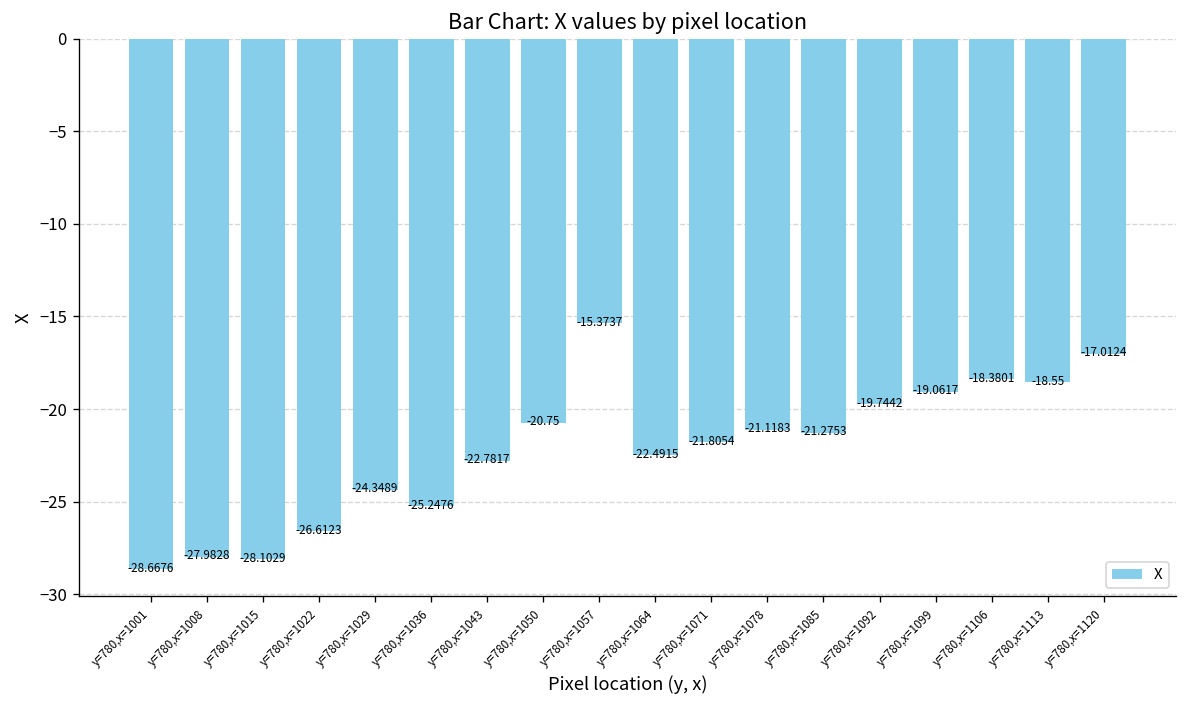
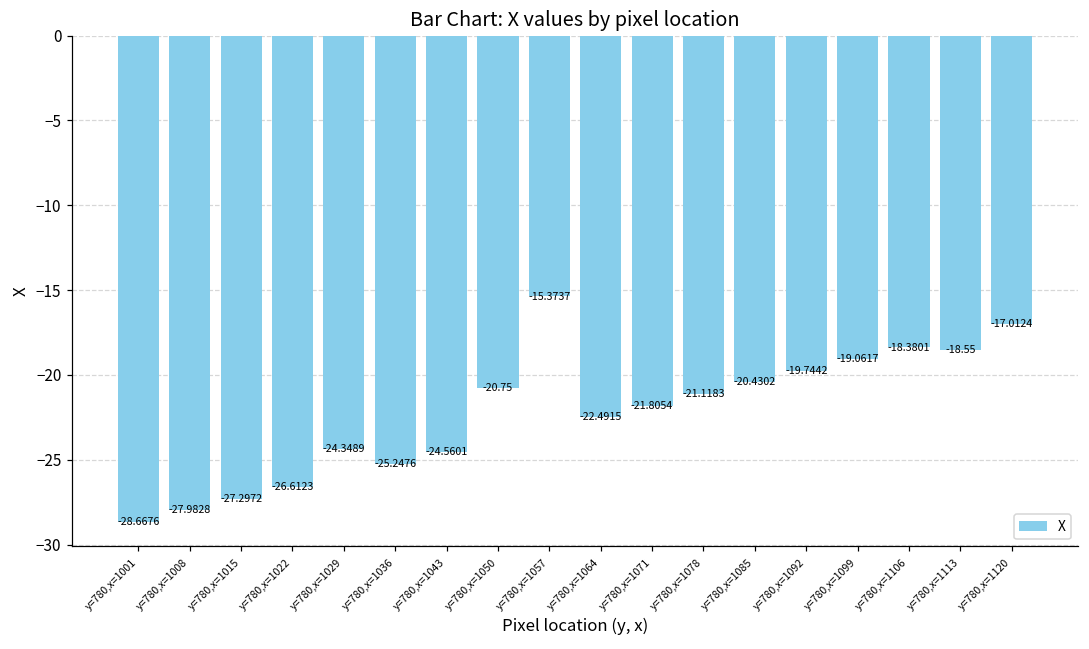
  {
    "y=780,x=1001": -28.6676,
    "y=780,x=1008": -27.9828,
-   "y=780,x=1015": -28.1029,
+   "y=780,x=1015": -27.2972,
    "y=780,x=1022": -26.6123,
    "y=780,x=1029": -24.3489,
    "y=780,x=1036": -25.2476,
-   "y=780,x=1043": -22.7817,
+   "y=780,x=1043": -24.5601,
    "y=780,x=1050": -20.75,
    "y=780,x=1057": -15.3737,
    "y=780,x=1064": -22.4915,
    "y=780,x=1071": -21.8054,
    "y=780,x=1078": -21.1183,
-   "y=780,x=1085": -21.2753,
+   "y=780,x=1085": -20.4302,
    "y=780,x=1092": -19.7442,
    "y=780,x=1099": -19.0617,
    "y=780,x=1106": -18.3801,
    "y=780,x=1113": -18.55,
    "y=780,x=1120": -17.0124
  }
